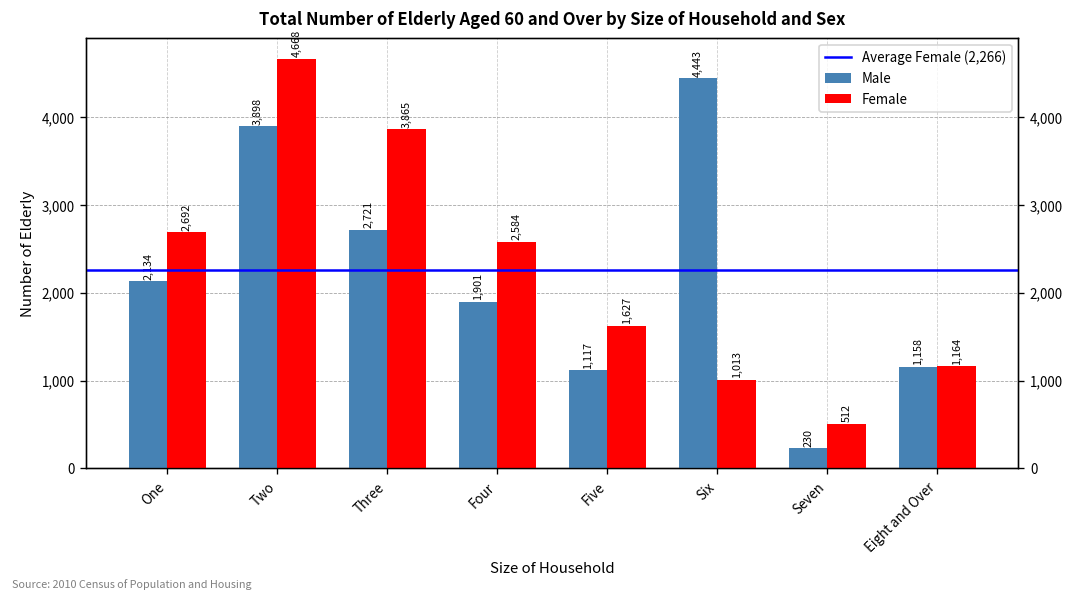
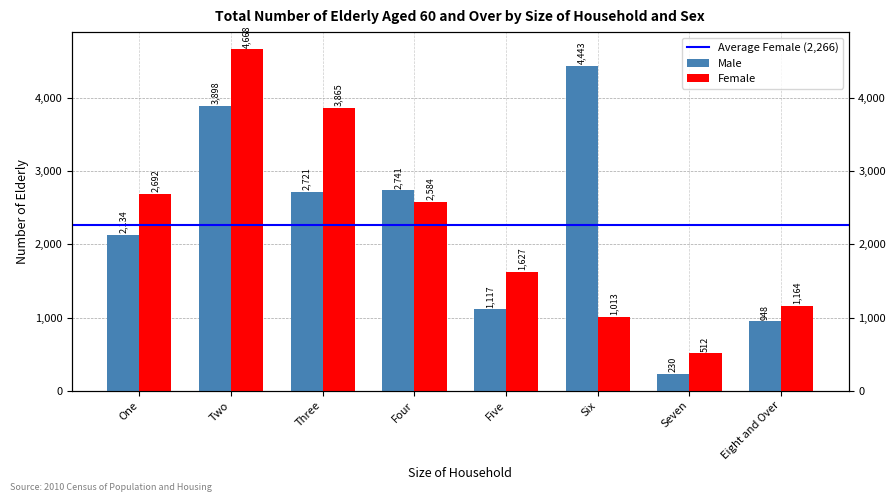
  {
    "Male": {
      "One": "2,134",
      "Two": "3,898",
      "Three": "2,721",
-     "Four": "1,901",
+     "Four": "2,741",
      "Five": "1,117",
      "Six": "4,443",
      "Seven": "230",
-     "Eight and Over": "1,158"
+     "Eight and Over": "948"
    },
    "Female": {
      "One": "2,692",
      "Two": "4,668",
      "Three": "3,865",
      "Four": "2,584",
      "Five": "1,627",
      "Six": "1,013",
      "Seven": "512",
      "Eight and Over": "1,164"
    }
  }
